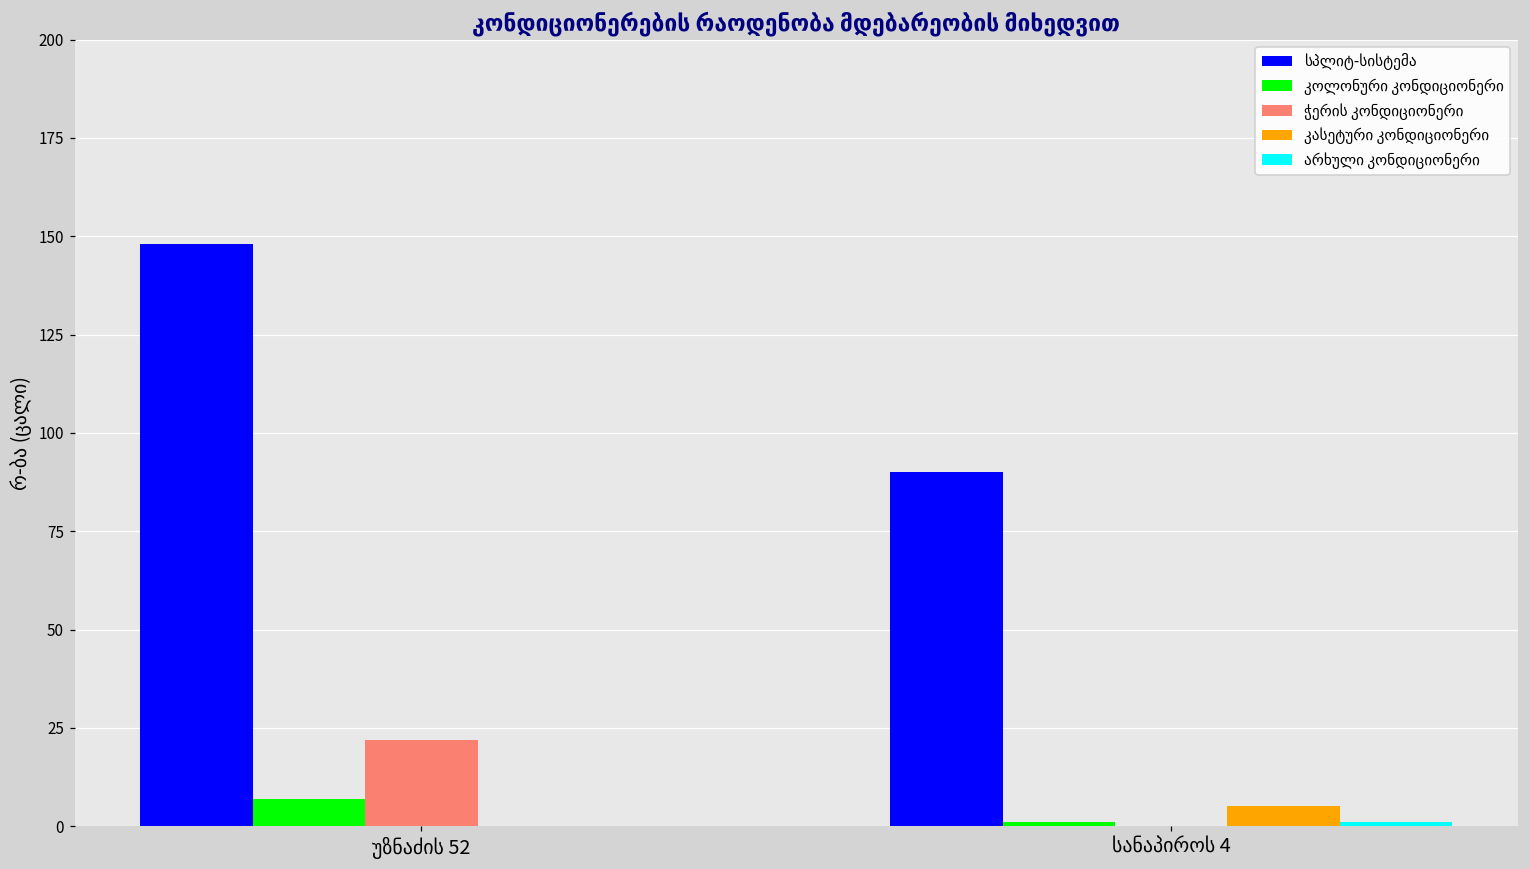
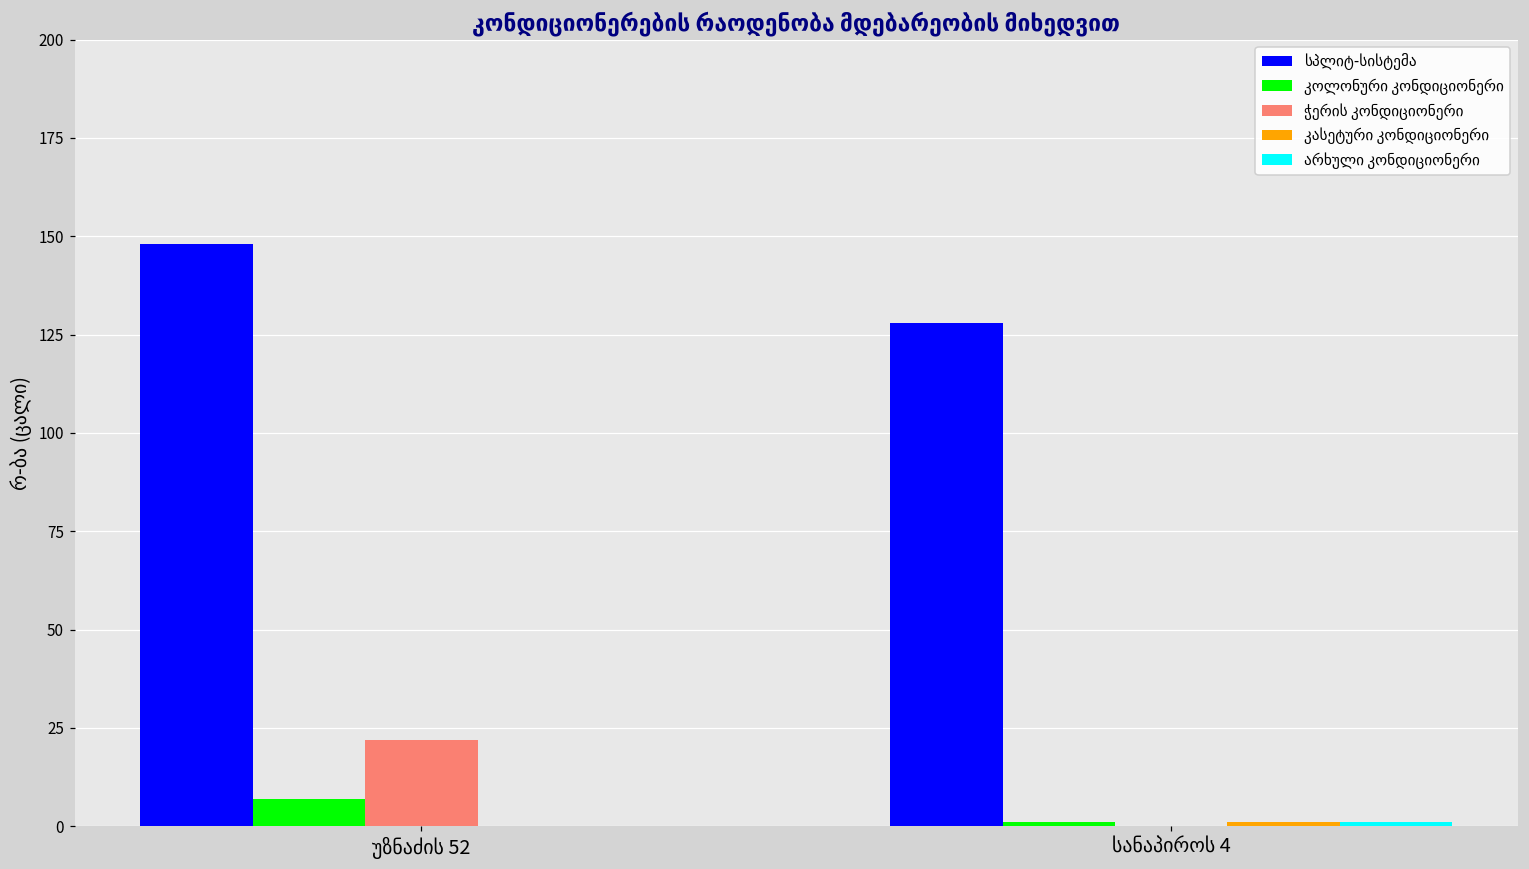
  {
    "სპლიტ-სისტემა": {
      "უზნაძის 52": 148,
-     "სანაპიროს 4": 90
+     "სანაპიროს 4": 128
    },
    "კოლონური კონდიციონერი": {
      "უზნაძის 52": 7,
      "სანაპიროს 4": 1
    },
    "ჭერის კონდიციონერი": {
      "უზნაძის 52": 22,
      "სანაპიროს 4": 0
    },
    "კასეტური კონდიციონერი": {
      "უზნაძის 52": 0,
-     "სანაპიროს 4": 5
+     "სანაპიროს 4": 1
    },
    "არხული კონდიციონერი": {
      "უზნაძის 52": 0,
      "სანაპიროს 4": 1
    }
  }
